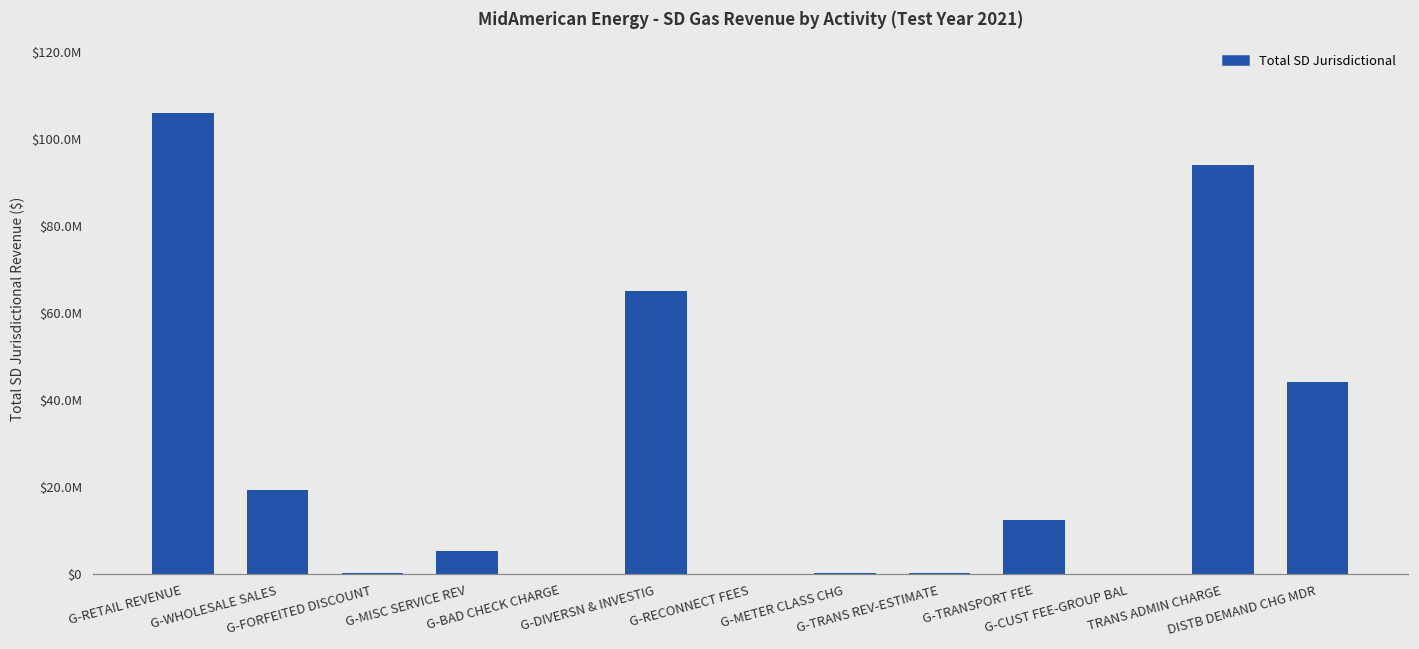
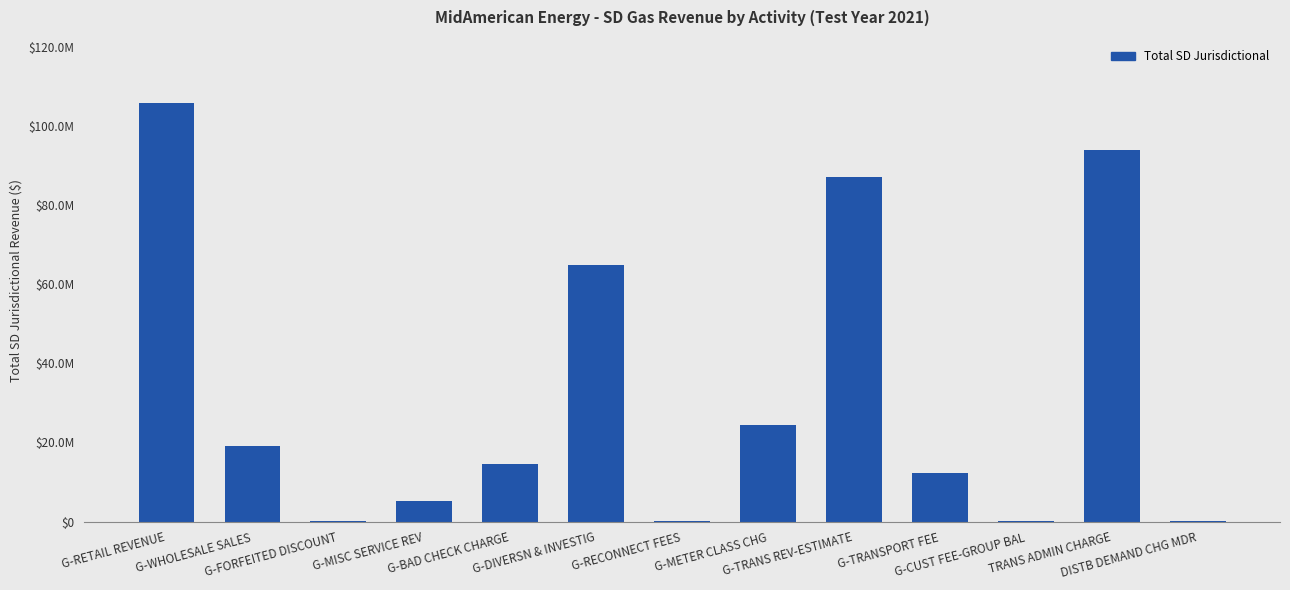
  {
    "G-RETAIL REVENUE": "$106000000",
    "G-WHOLESALE SALES": "$19000000",
    "G-MISC SERVICE REV": "$5000000",
-   "G-BAD CHECK CHARGE": "$0",
+   "G-BAD CHECK CHARGE": "$15000000",
    "G-DIVERSN & INVESTIG": "$65000000",
-   "G-METER CLASS CHG": "$0",
-   "G-TRANS REV-ESTIMATE": "$0",
+   "G-METER CLASS CHG": "$25000000",
+   "G-TRANS REV-ESTIMATE": "$87000000",
    "G-TRANSPORT FEE": "$12000000",
    "TRANS ADMIN CHARGE": "$94000000",
-   "DISTB DEMAND CHG MDR": "$44000000"
+   "DISTB DEMAND CHG MDR": "$0"
  }
